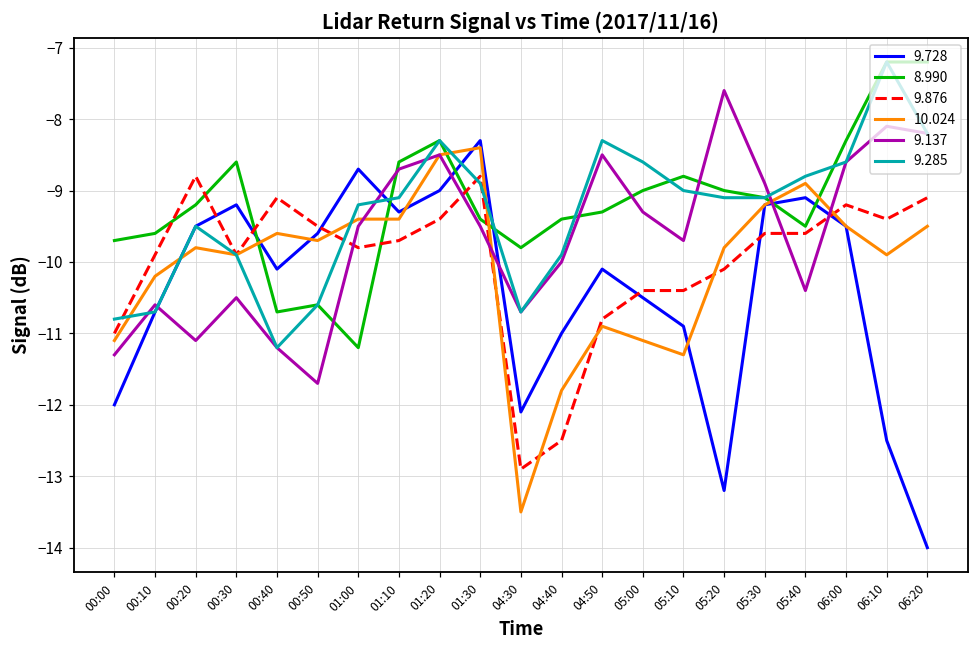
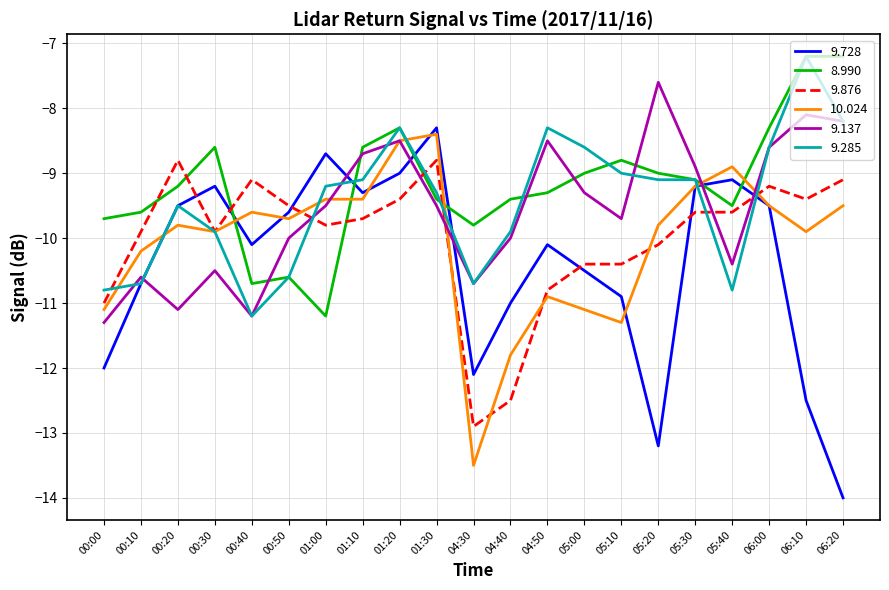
  {
    "9.728": {
      "00:00": -12.0,
      "00:30": -9.2,
      "00:40": -10.1,
      "00:50": -9.6,
      "01:00": -8.7,
      "01:10": -9.3,
      "01:20": -9.0,
      "01:30": -8.3,
      "04:30": -12.1,
      "04:40": -11.0,
      "04:50": -10.1,
      "05:00": -10.5,
      "05:10": -10.9,
      "05:20": -13.2,
      "05:40": -9.1,
      "06:10": -12.5,
      "06:20": -14.0
    },
    "8.990": {
      "00:00": -9.7,
      "00:10": -9.6,
      "00:20": -9.2,
      "00:30": -8.6,
      "00:40": -10.7,
      "01:00": -11.2,
      "01:10": -8.6,
      "01:30": -9.4,
      "04:30": -9.8,
      "04:40": -9.4,
      "04:50": -9.3,
      "05:00": -9.0,
      "05:10": -8.8,
      "05:20": -9.0,
      "05:40": -9.5,
      "06:00": -8.3
    },
    "9.876": {
      "00:00": -11.0,
      "00:10": -9.9,
      "00:20": -8.8,
      "00:40": -9.1,
      "00:50": -9.5,
      "01:00": -9.8,
      "01:10": -9.7,
      "01:20": -9.4,
      "01:30": -8.8,
      "04:30": -12.9,
      "04:40": -12.5,
      "04:50": -10.8,
      "05:00": -10.4,
      "05:10": -10.4,
      "05:20": -10.1,
      "05:30": -9.6,
      "05:40": -9.6,
      "06:00": -9.2,
      "06:10": -9.4,
      "06:20": -9.1
    },
    "10.024": {
      "00:00": -11.1,
      "00:10": -10.2,
      "00:20": -9.8,
      "00:40": -9.6,
      "00:50": -9.7,
      "01:00": -9.4,
      "01:10": -9.4,
      "01:30": -8.4,
      "04:30": -13.5,
      "04:40": -11.8,
      "04:50": -10.9,
      "05:00": -11.1,
      "05:10": -11.3,
      "05:20": -9.8,
      "05:40": -8.9,
      "06:10": -9.9,
      "06:20": -9.5
    },
    "9.137": {
      "00:00": -11.3,
      "00:10": -10.6,
      "00:20": -11.1,
      "00:30": -10.5,
-     "00:50": -11.7,
+     "00:50": -10.0,
      "01:00": -9.5,
      "01:10": -8.7,
      "01:30": -9.5,
      "04:40": -10.0,
      "04:50": -8.5,
      "05:00": -9.3,
      "05:10": -9.7,
      "05:20": -7.6,
      "05:30": -8.9,
      "05:40": -10.4
    },
    "9.285": {
      "00:00": -10.8,
      "01:00": -9.2,
      "01:10": -9.1,
-     "01:30": -8.9,
+     "01:30": -9.3,
      "04:40": -9.9,
      "04:50": -8.3,
      "05:00": -8.6,
      "05:10": -9.0,
      "05:20": -9.1,
-     "05:40": -8.8
+     "05:40": -10.8
    }
  }
